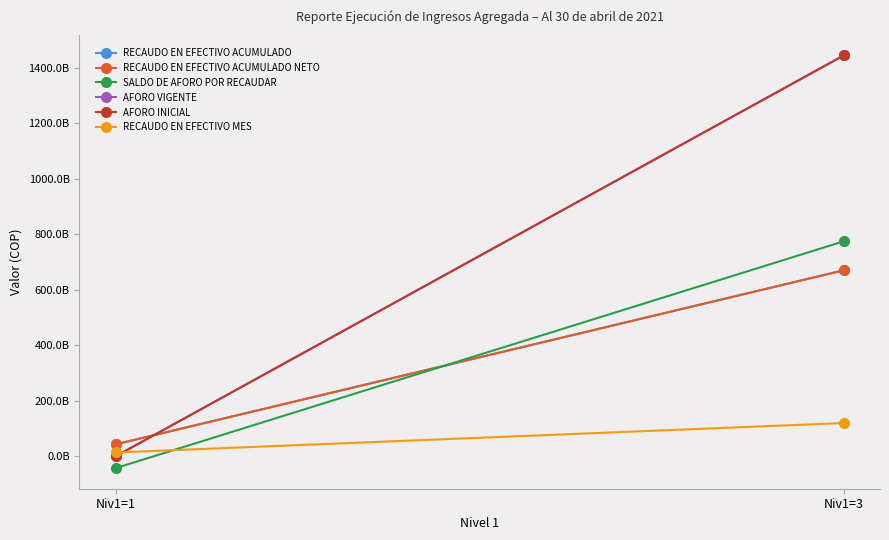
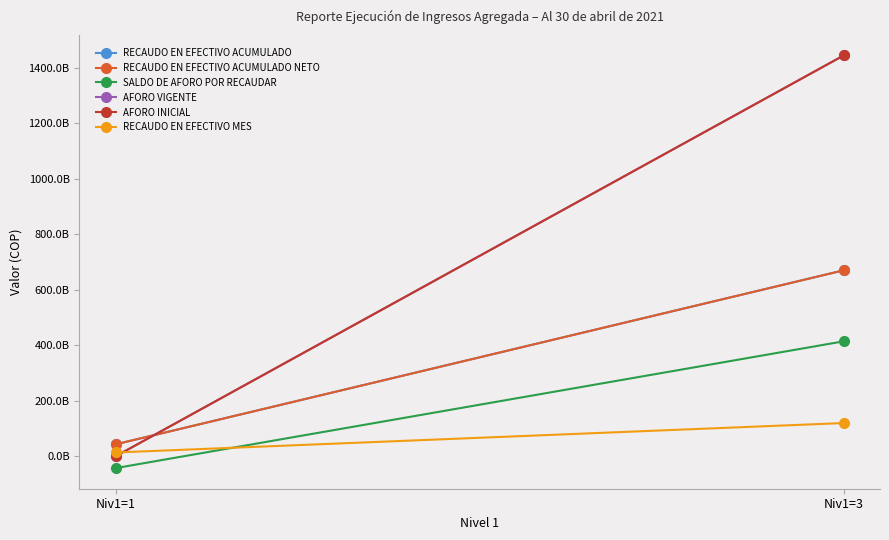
  {
    "SALDO DE AFORO POR RECAUDAR": {
      "Niv1=1": -40000000000,
-     "Niv1=3": 770000000000
+     "Niv1=3": 410000000000
    },
    "RECAUDO EN EFECTIVO MES": {
      "Niv1=1": 10000000000,
      "Niv1=3": 120000000000
    }
  }
